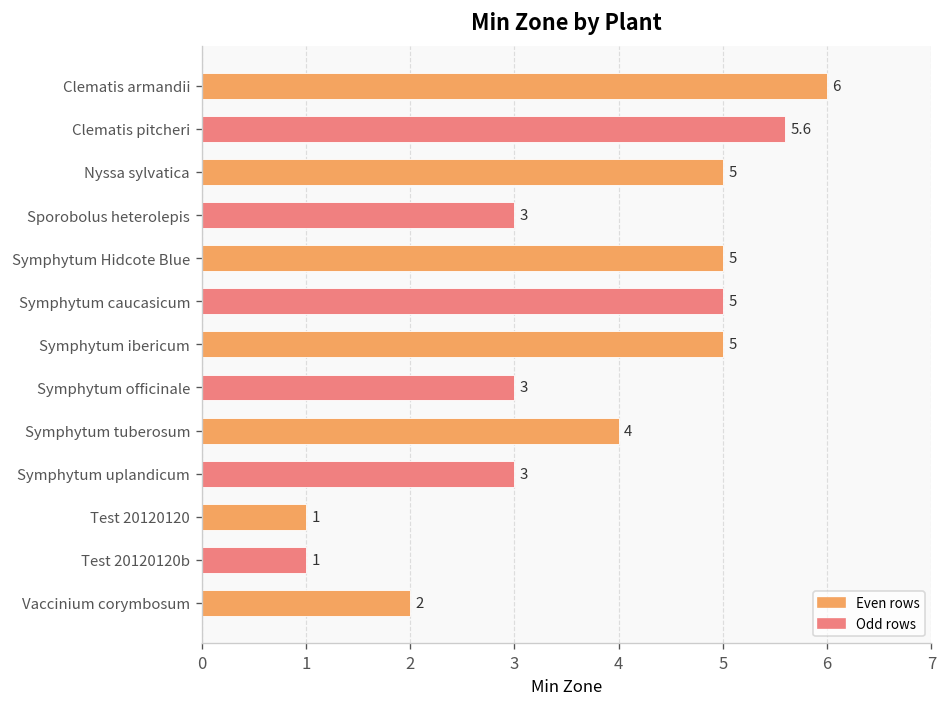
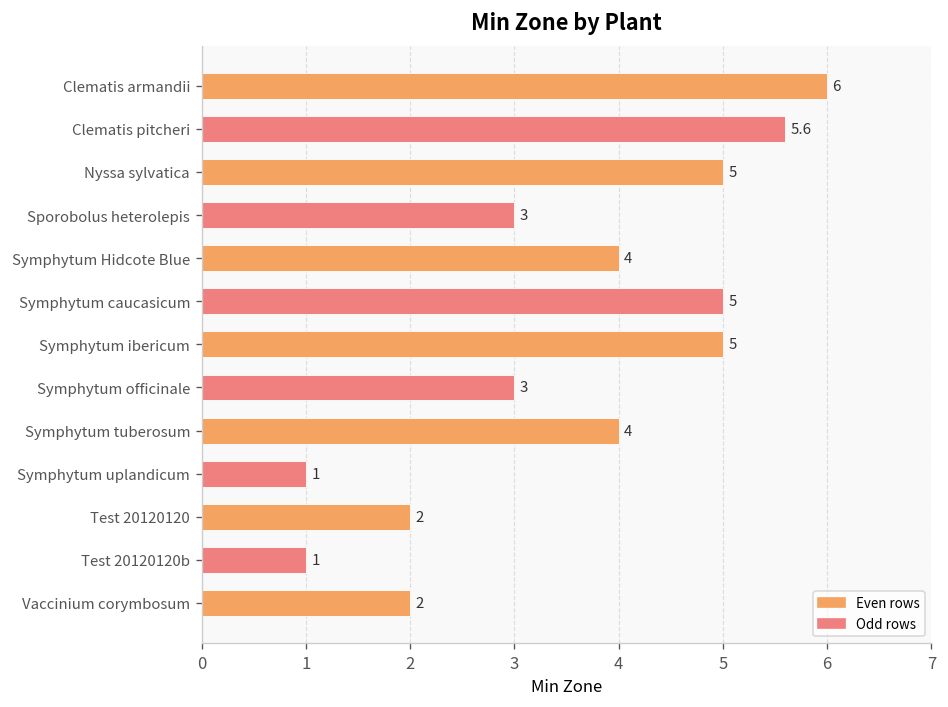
  {
    "Clematis armandii": 6,
    "Clematis pitcheri": 5.6,
    "Nyssa sylvatica": 5,
    "Sporobolus heterolepis": 3,
-   "Symphytum Hidcote Blue": 5,
+   "Symphytum Hidcote Blue": 4,
    "Symphytum caucasicum": 5,
    "Symphytum ibericum": 5,
    "Symphytum officinale": 3,
    "Symphytum tuberosum": 4,
-   "Symphytum uplandicum": 3,
-   "Test 20120120": 1,
+   "Symphytum uplandicum": 1,
+   "Test 20120120": 2,
    "Test 20120120b": 1,
    "Vaccinium corymbosum": 2
  }
